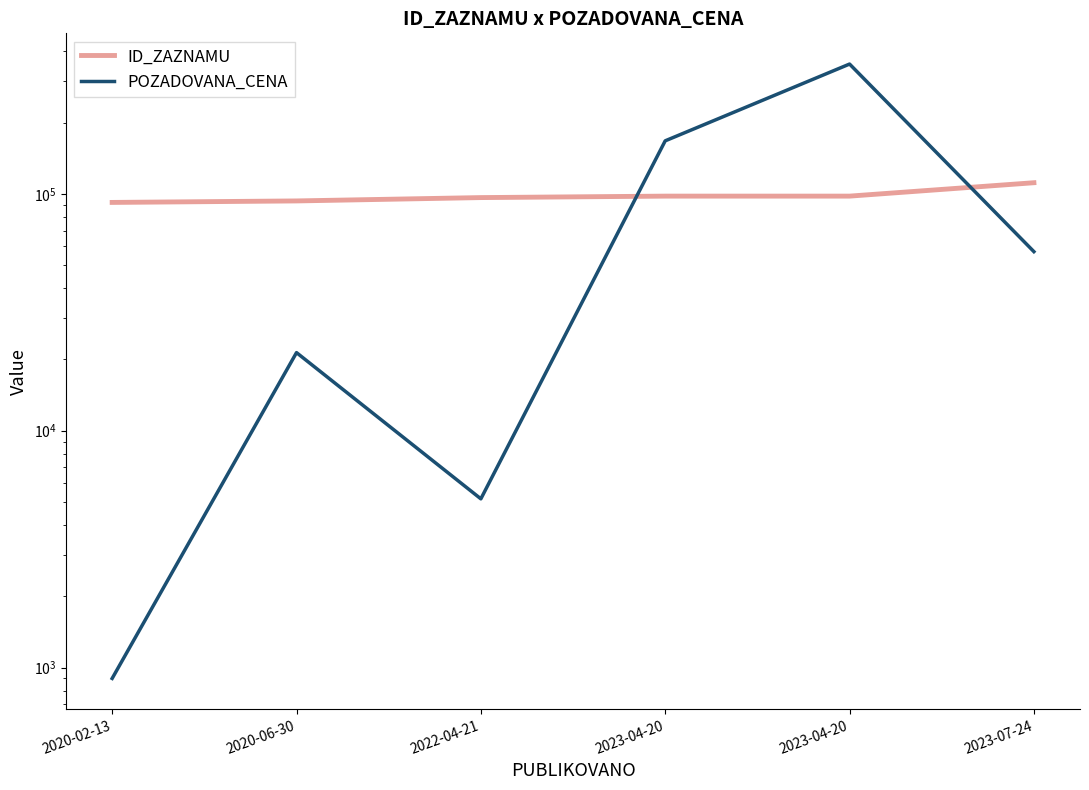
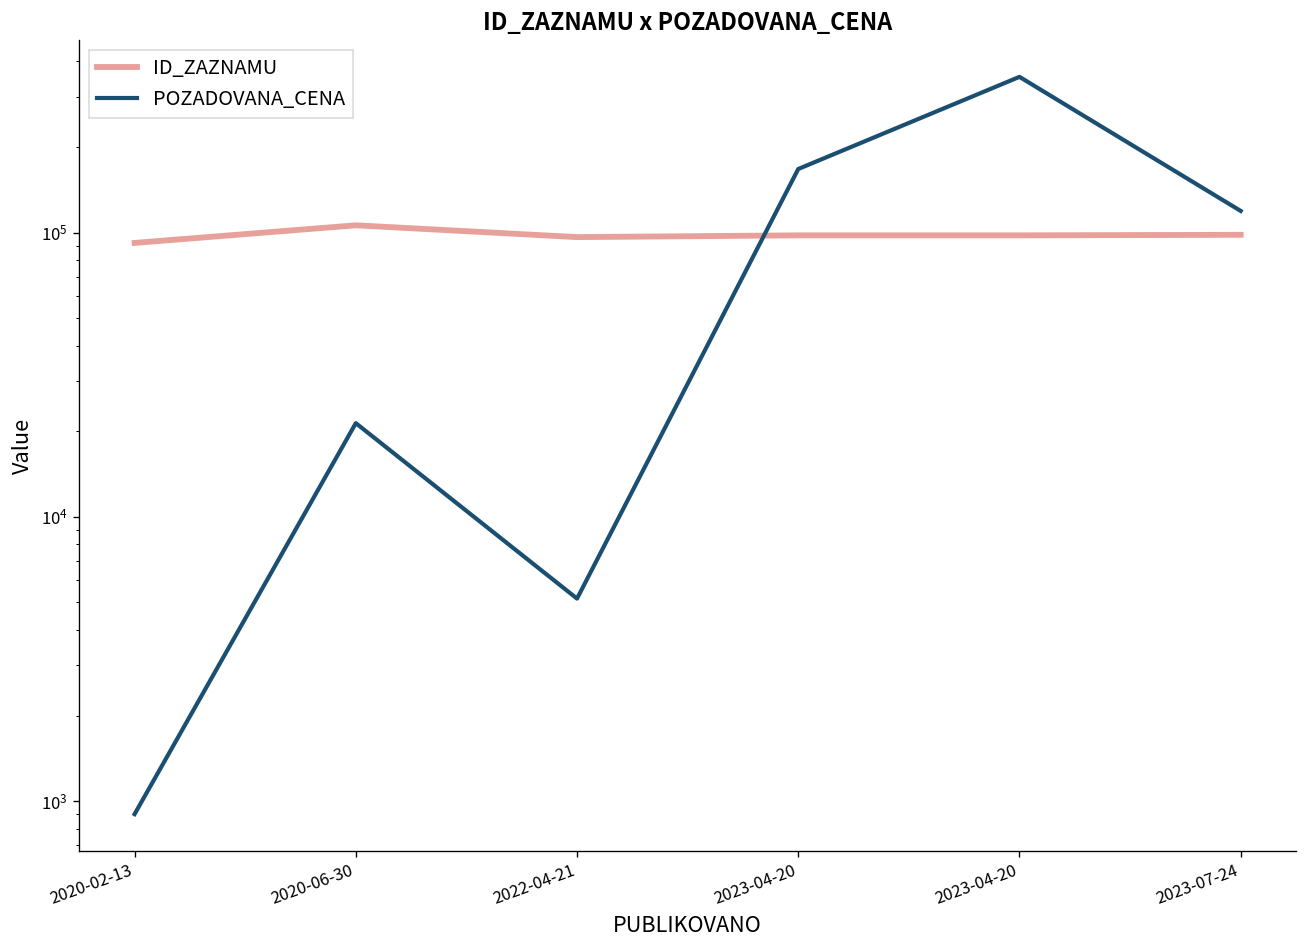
  {
    "ID_ZAZNAMU": {
      "2020-02-13": 92000,
-     "2020-06-30": 93000,
+     "2020-06-30": 110000,
      "2022-04-21": 96000,
-     "2023-07-24": 110000
+     "2023-07-24": 98000
    },
    "POZADOVANA_CENA": {
      "2020-02-13": 900,
      "2020-06-30": 21000,
      "2022-04-21": 5200,
-     "2023-07-24": 57000
+     "2023-07-24": 120000
    }
  }
